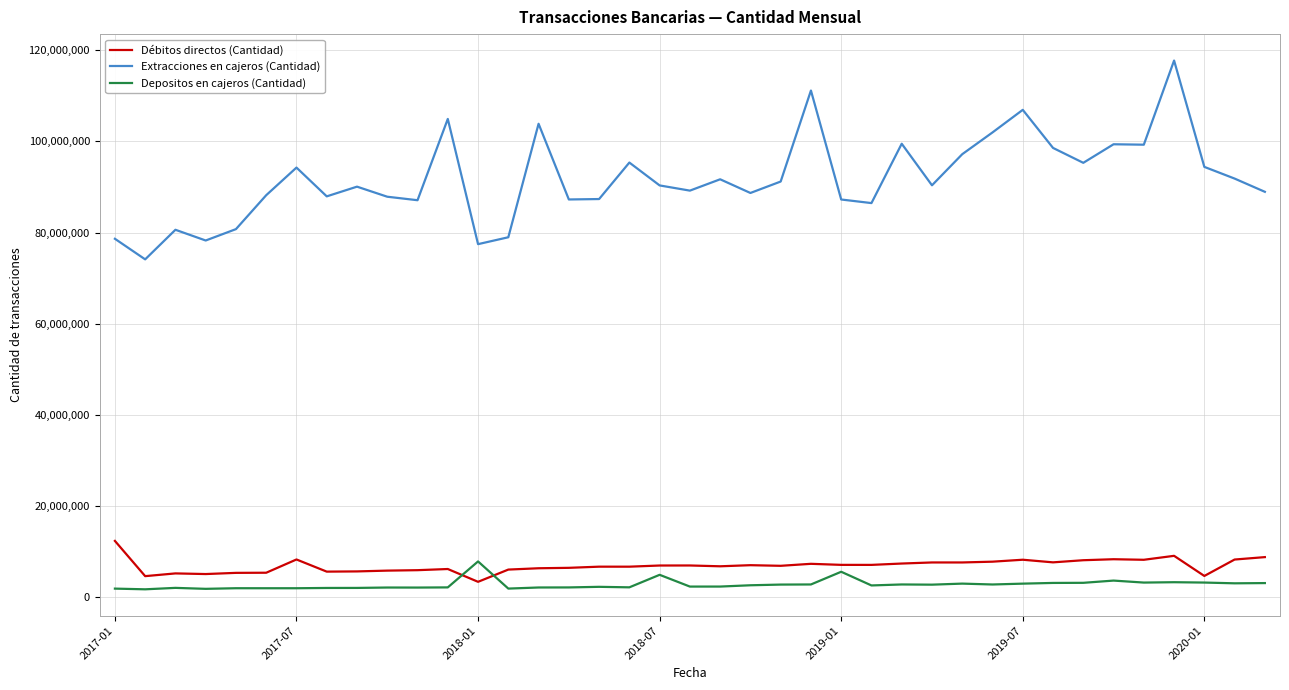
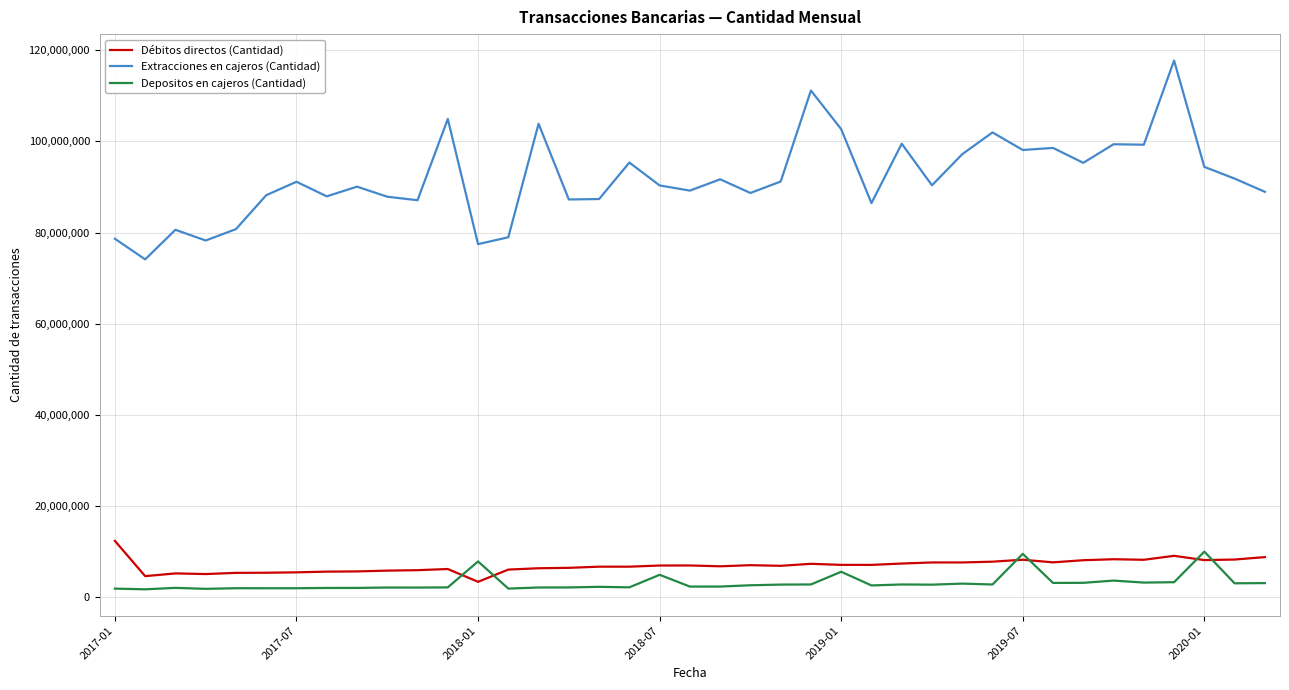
  {
    "Débitos directos (Cantidad)": {
      "2017-01": "12,000,000",
-     "2017-07": "8,000,000",
+     "2017-07": "5,000,000",
      "2018-01": "3,000,000",
      "2018-07": "7,000,000",
      "2019-01": "7,000,000",
      "2019-07": "8,000,000",
-     "2020-01": "5,000,000"
+     "2020-01": "8,000,000"
    },
    "Extracciones en cajeros (Cantidad)": {
      "2017-01": "79,000,000",
-     "2017-07": "94,000,000",
+     "2017-07": "91,000,000",
      "2018-01": "77,000,000",
      "2018-07": "90,000,000",
-     "2019-01": "87,000,000",
-     "2019-07": "107,000,000",
+     "2019-01": "103,000,000",
+     "2019-07": "98,000,000",
      "2020-01": "94,000,000"
    },
    "Depositos en cajeros (Cantidad)": {
      "2017-01": "2,000,000",
      "2017-07": "2,000,000",
      "2018-01": "8,000,000",
      "2018-07": "5,000,000",
      "2019-01": "6,000,000",
-     "2019-07": "3,000,000",
-     "2020-01": "3,000,000"
+     "2019-07": "9,000,000",
+     "2020-01": "10,000,000"
    }
  }
